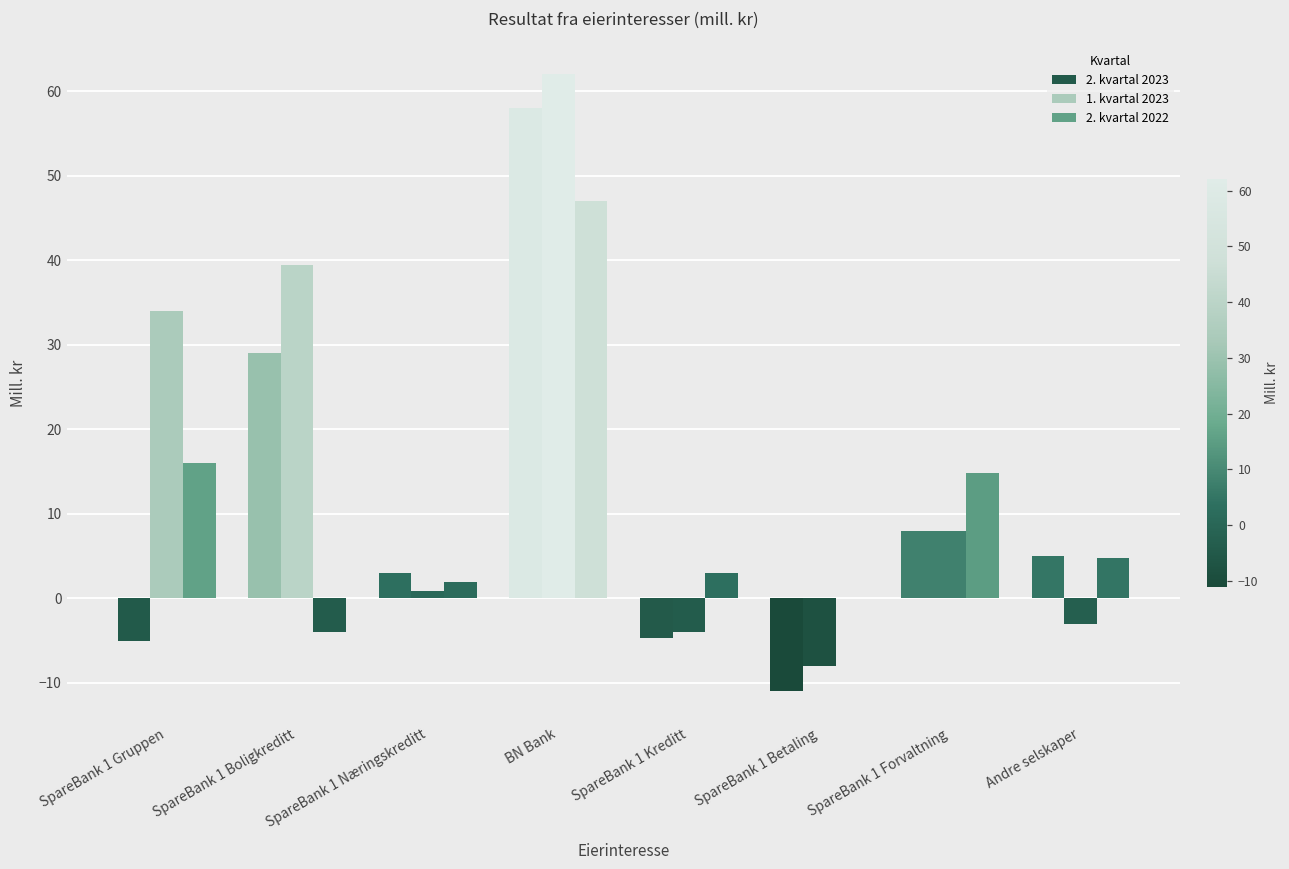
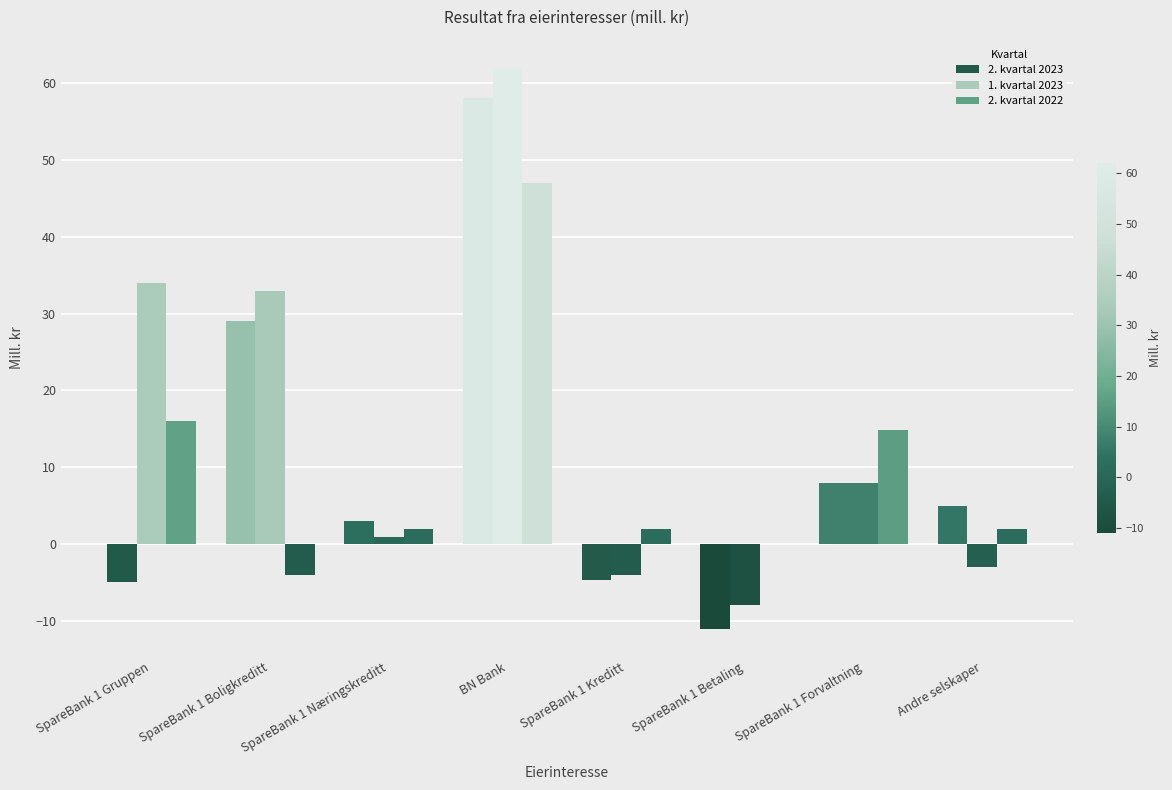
  {
    "2. kvartal 2023": {
      "SpareBank 1 Gruppen": -5,
      "SpareBank 1 Boligkreditt": 29,
      "SpareBank 1 Næringskreditt": 3,
      "BN Bank": 58,
      "SpareBank 1 Kreditt": -5,
      "SpareBank 1 Betaling": -11,
      "SpareBank 1 Forvaltning": 8,
      "Andre selskaper": 5
    },
    "1. kvartal 2023": {
      "SpareBank 1 Gruppen": 34,
-     "SpareBank 1 Boligkreditt": 40,
+     "SpareBank 1 Boligkreditt": 33,
      "SpareBank 1 Næringskreditt": 1,
      "BN Bank": 62,
      "SpareBank 1 Kreditt": -4,
      "SpareBank 1 Betaling": -8,
      "SpareBank 1 Forvaltning": 8,
      "Andre selskaper": -3
    },
    "2. kvartal 2022": {
      "SpareBank 1 Gruppen": 16,
      "SpareBank 1 Boligkreditt": -4,
      "SpareBank 1 Næringskreditt": 2,
      "BN Bank": 47,
-     "SpareBank 1 Kreditt": 3,
+     "SpareBank 1 Kreditt": 2,
      "SpareBank 1 Betaling": 0,
      "SpareBank 1 Forvaltning": 15,
-     "Andre selskaper": 5
+     "Andre selskaper": 2
    }
  }
